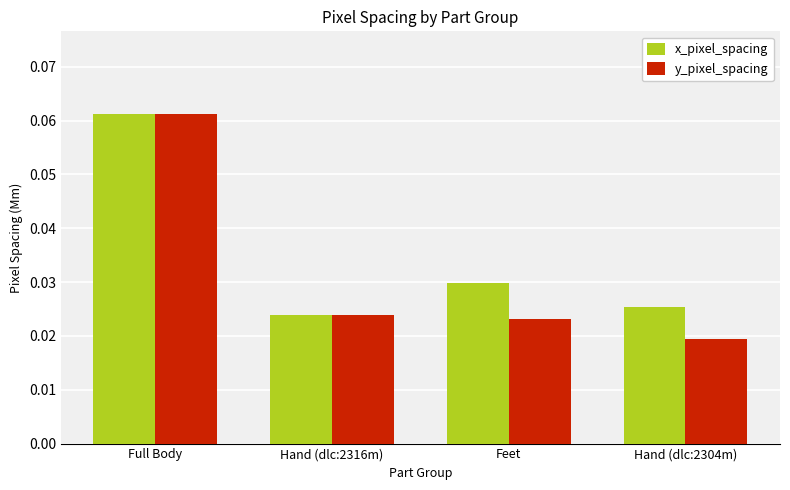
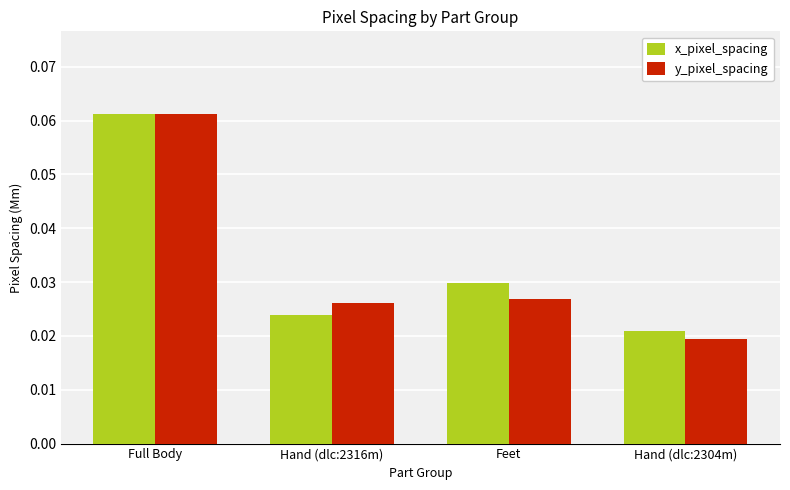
  {
    "x_pixel_spacing": {
      "Full Body": 0.061,
      "Hand (dlc:2316m)": 0.024,
      "Feet": 0.030,
-     "Hand (dlc:2304m)": 0.025
+     "Hand (dlc:2304m)": 0.021
    },
    "y_pixel_spacing": {
      "Full Body": 0.061,
-     "Hand (dlc:2316m)": 0.024,
-     "Feet": 0.023,
+     "Hand (dlc:2316m)": 0.026,
+     "Feet": 0.027,
      "Hand (dlc:2304m)": 0.019
    }
  }
